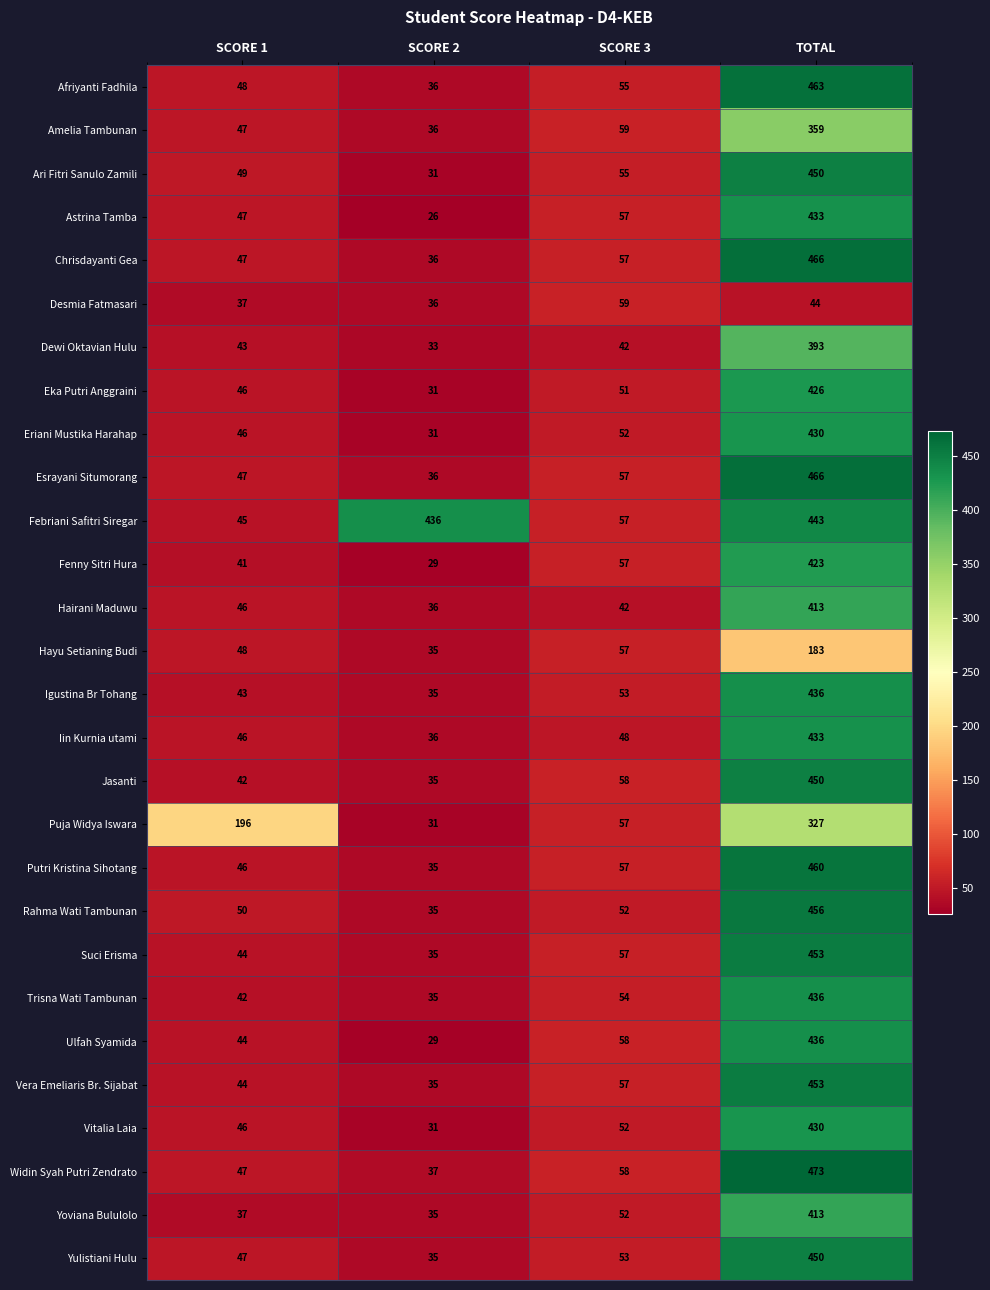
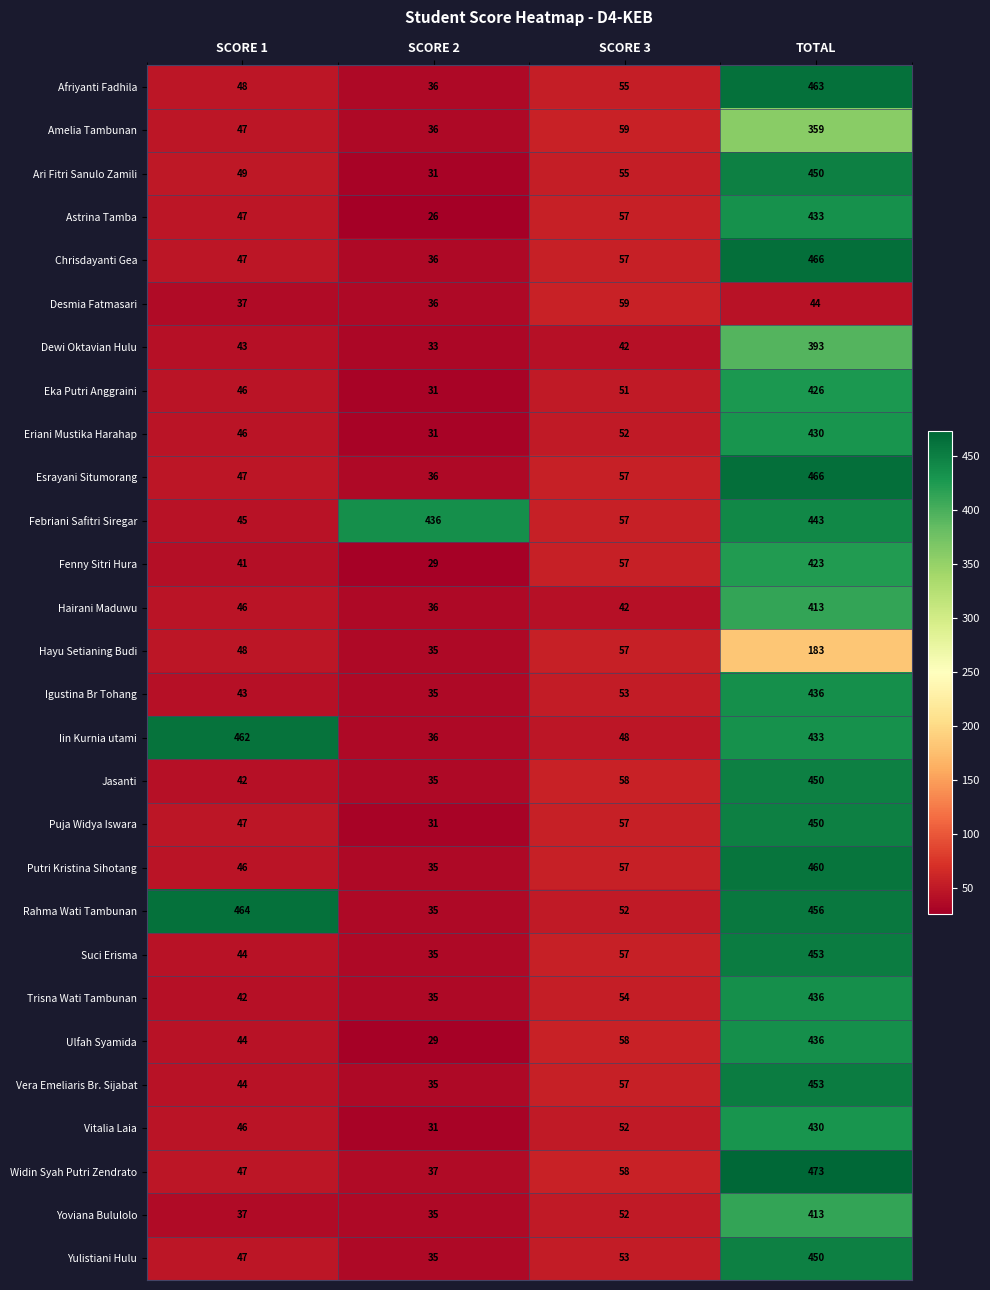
  {
    "Afriyanti Fadhila": {
      "SCORE 1": 48,
      "SCORE 2": 36,
      "SCORE 3": 55,
      "TOTAL": 463
    },
    "Amelia Tambunan": {
      "SCORE 1": 47,
      "SCORE 2": 36,
      "SCORE 3": 59,
      "TOTAL": 359
    },
    "Ari Fitri Sanulo Zamili": {
      "SCORE 1": 49,
      "SCORE 2": 31,
      "SCORE 3": 55,
      "TOTAL": 450
    },
    "Astrina Tamba": {
      "SCORE 1": 47,
      "SCORE 2": 26,
      "SCORE 3": 57,
      "TOTAL": 433
    },
    "Chrisdayanti Gea": {
      "SCORE 1": 47,
      "SCORE 2": 36,
      "SCORE 3": 57,
      "TOTAL": 466
    },
    "Desmia Fatmasari": {
      "SCORE 1": 37,
      "SCORE 2": 36,
      "SCORE 3": 59,
      "TOTAL": 44
    },
    "Dewi Oktavian Hulu": {
      "SCORE 1": 43,
      "SCORE 2": 33,
      "SCORE 3": 42,
      "TOTAL": 393
    },
    "Eka Putri Anggraini": {
      "SCORE 1": 46,
      "SCORE 2": 31,
      "SCORE 3": 51,
      "TOTAL": 426
    },
    "Eriani Mustika Harahap": {
      "SCORE 1": 46,
      "SCORE 2": 31,
      "SCORE 3": 52,
      "TOTAL": 430
    },
    "Esrayani Situmorang": {
      "SCORE 1": 47,
      "SCORE 2": 36,
      "SCORE 3": 57,
      "TOTAL": 466
    },
    "Febriani Safitri Siregar": {
      "SCORE 1": 45,
      "SCORE 2": 436,
      "SCORE 3": 57,
      "TOTAL": 443
    },
    "Fenny Sitri Hura": {
      "SCORE 1": 41,
      "SCORE 2": 29,
      "SCORE 3": 57,
      "TOTAL": 423
    },
    "Hairani Maduwu": {
      "SCORE 1": 46,
      "SCORE 2": 36,
      "SCORE 3": 42,
      "TOTAL": 413
    },
    "Hayu Setianing Budi": {
      "SCORE 1": 48,
      "SCORE 2": 35,
      "SCORE 3": 57,
      "TOTAL": 183
    },
    "Igustina Br Tohang": {
      "SCORE 1": 43,
      "SCORE 2": 35,
      "SCORE 3": 53,
      "TOTAL": 436
    },
    "Iin Kurnia utami": {
-     "SCORE 1": 46,
+     "SCORE 1": 462,
      "SCORE 2": 36,
      "SCORE 3": 48,
      "TOTAL": 433
    },
    "Jasanti": {
      "SCORE 1": 42,
      "SCORE 2": 35,
      "SCORE 3": 58,
      "TOTAL": 450
    },
    "Puja Widya Iswara": {
-     "SCORE 1": 196,
+     "SCORE 1": 47,
      "SCORE 2": 31,
      "SCORE 3": 57,
-     "TOTAL": 327
+     "TOTAL": 450
    },
    "Putri Kristina Sihotang": {
      "SCORE 1": 46,
      "SCORE 2": 35,
      "SCORE 3": 57,
      "TOTAL": 460
    },
    "Rahma Wati Tambunan": {
-     "SCORE 1": 50,
+     "SCORE 1": 464,
      "SCORE 2": 35,
      "SCORE 3": 52,
      "TOTAL": 456
    },
    "Suci Erisma": {
      "SCORE 1": 44,
      "SCORE 2": 35,
      "SCORE 3": 57,
      "TOTAL": 453
    },
    "Trisna Wati Tambunan": {
      "SCORE 1": 42,
      "SCORE 2": 35,
      "SCORE 3": 54,
      "TOTAL": 436
    },
    "Ulfah Syamida": {
      "SCORE 1": 44,
      "SCORE 2": 29,
      "SCORE 3": 58,
      "TOTAL": 436
    },
    "Vera Emeliaris Br. Sijabat": {
      "SCORE 1": 44,
      "SCORE 2": 35,
      "SCORE 3": 57,
      "TOTAL": 453
    },
    "Vitalia Laia": {
      "SCORE 1": 46,
      "SCORE 2": 31,
      "SCORE 3": 52,
      "TOTAL": 430
    },
    "Widin Syah Putri Zendrato": {
      "SCORE 1": 47,
      "SCORE 2": 37,
      "SCORE 3": 58,
      "TOTAL": 473
    },
    "Yoviana Bululolo": {
      "SCORE 1": 37,
      "SCORE 2": 35,
      "SCORE 3": 52,
      "TOTAL": 413
    },
    "Yulistiani Hulu": {
      "SCORE 1": 47,
      "SCORE 2": 35,
      "SCORE 3": 53,
      "TOTAL": 450
    }
  }
